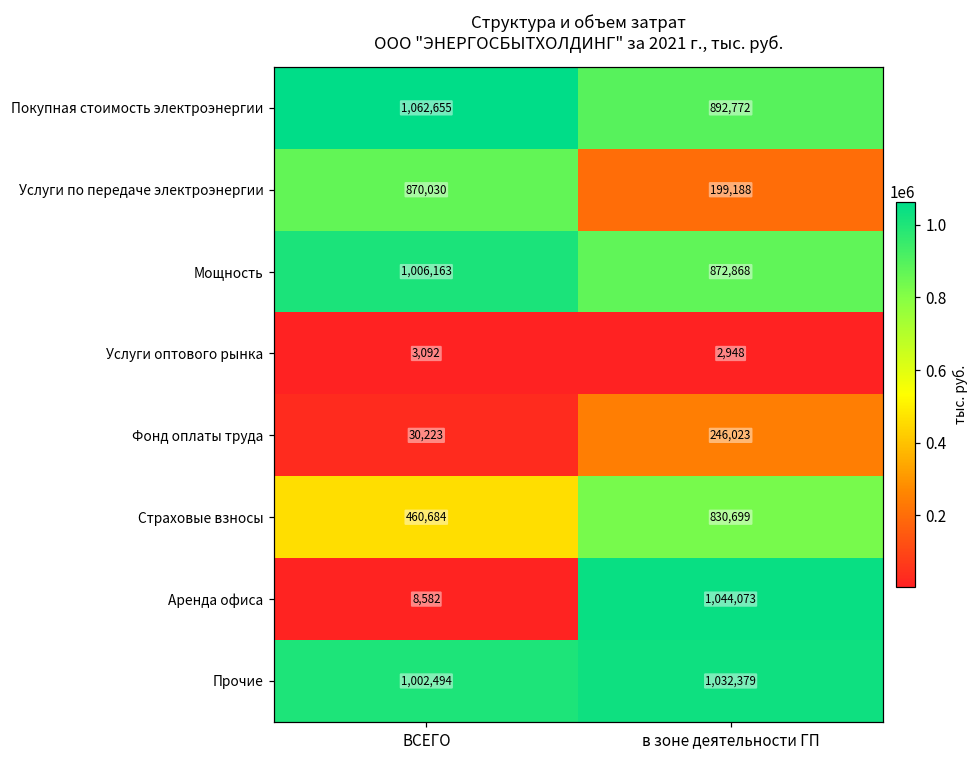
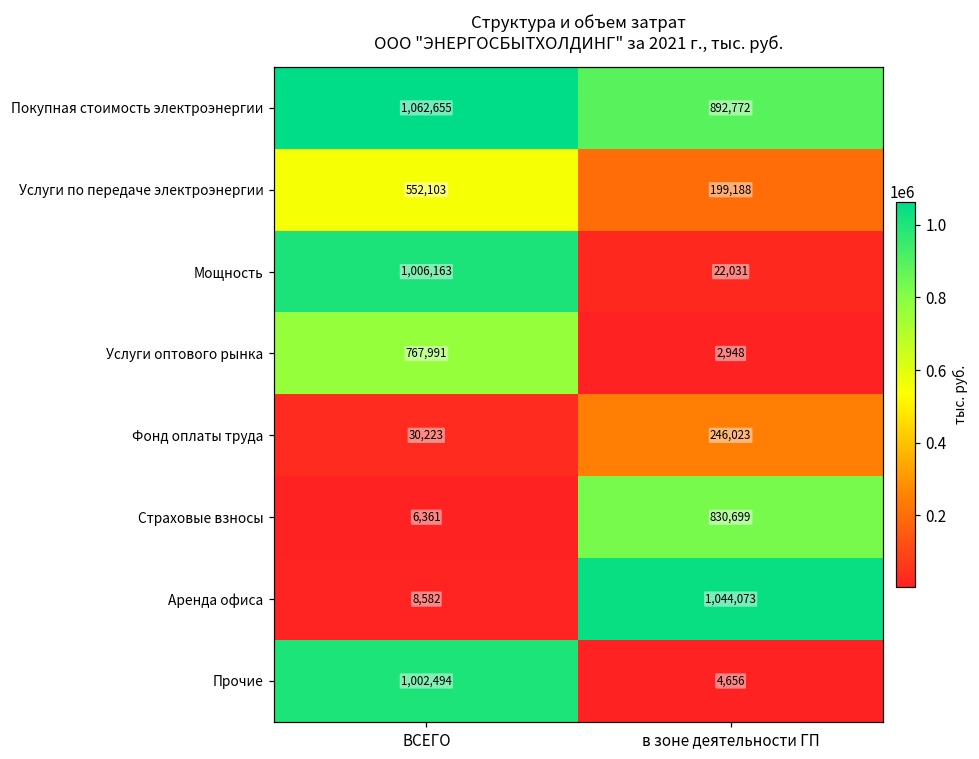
  {
    "Услуги по передаче электроэнергии": {
-     "ВСЕГО": "870,030"
+     "ВСЕГО": "552,103"
    },
    "Мощность": {
-     "в зоне деятельности ГП": "872,868"
+     "в зоне деятельности ГП": "22,031"
    },
    "Услуги оптового рынка": {
-     "ВСЕГО": "3,092"
+     "ВСЕГО": "767,991"
    },
    "Страховые взносы": {
-     "ВСЕГО": "460,684"
+     "ВСЕГО": "6,361"
    },
    "Прочие": {
-     "в зоне деятельности ГП": "1,032,379"
+     "в зоне деятельности ГП": "4,656"
    }
  }
